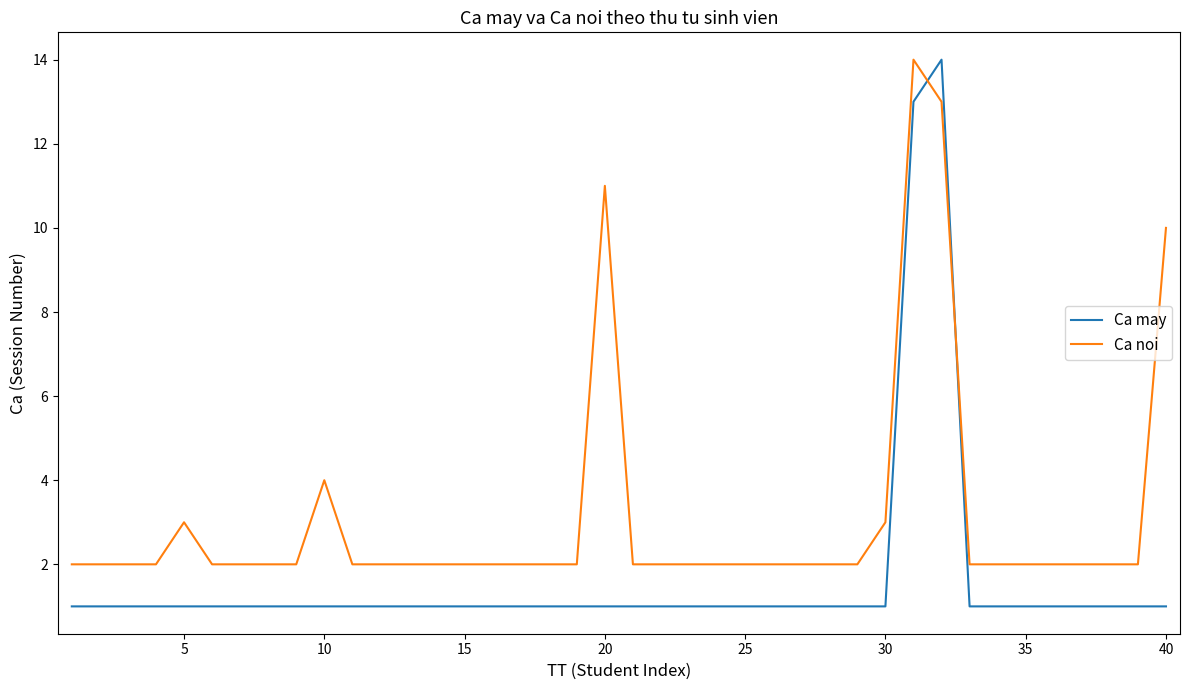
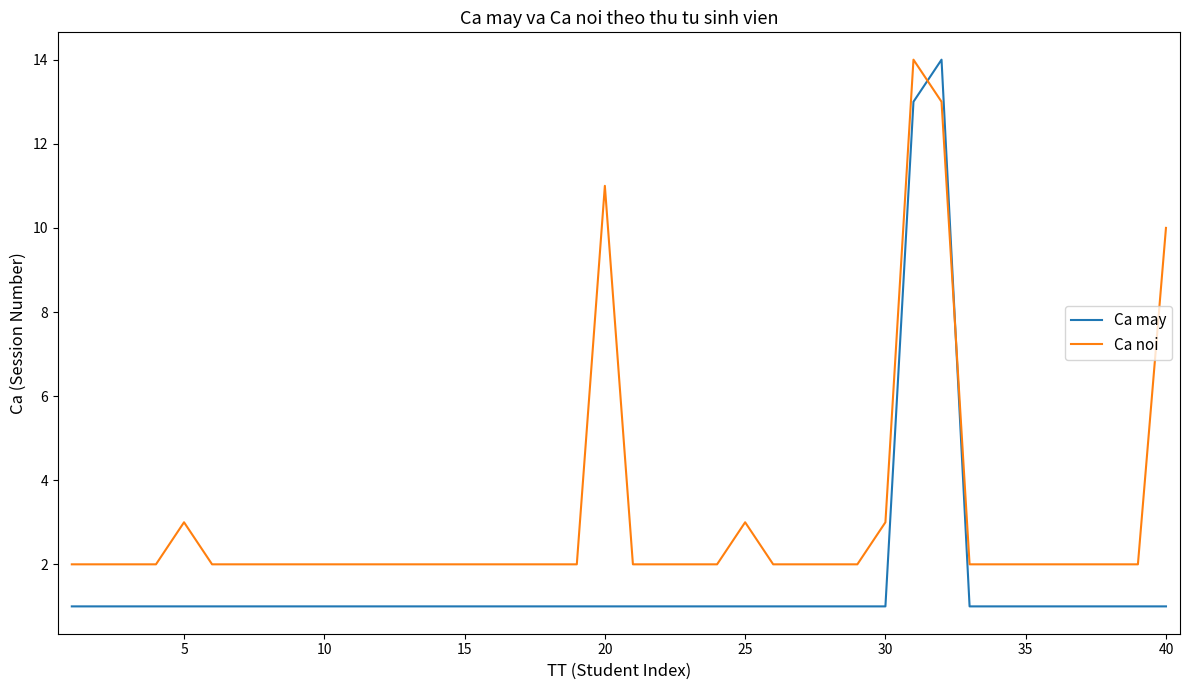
  {
    "Ca may": {
      "5": 1,
      "10": 1,
      "15": 1,
      "20": 1,
      "25": 1,
      "30": 1,
      "35": 1,
      "40": 1
    },
    "Ca noi": {
      "5": 3,
-     "10": 4,
+     "10": 2,
      "15": 2,
      "20": 11,
-     "25": 2,
+     "25": 3,
      "30": 3,
      "35": 2,
      "40": 10
    }
  }
